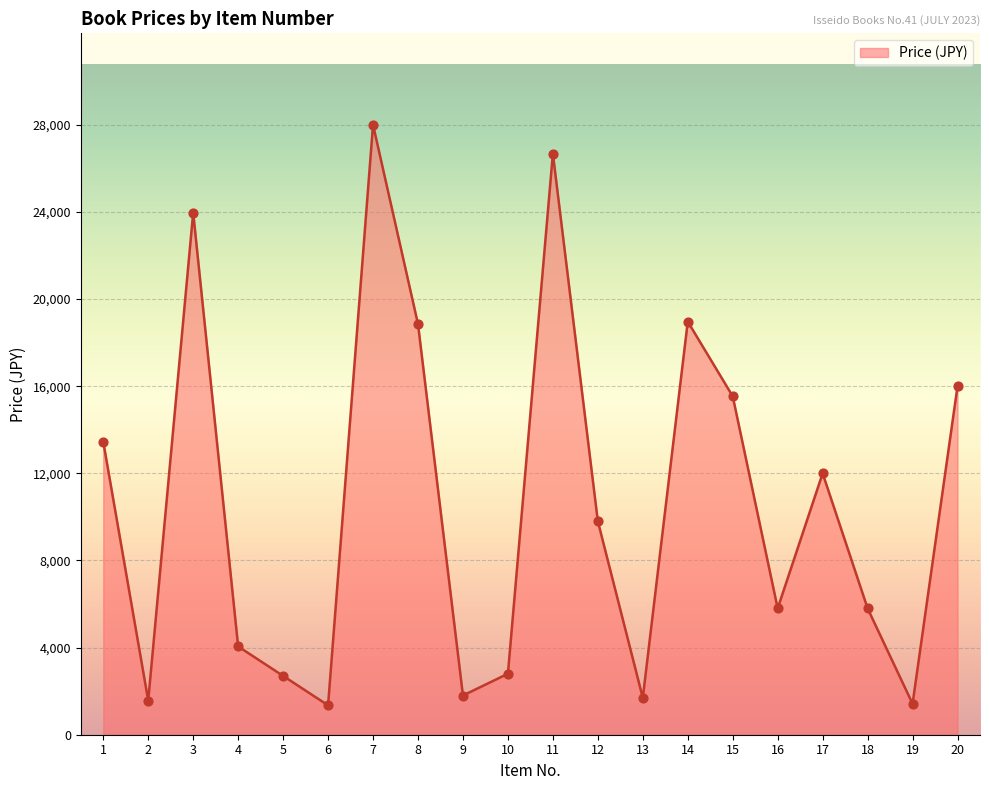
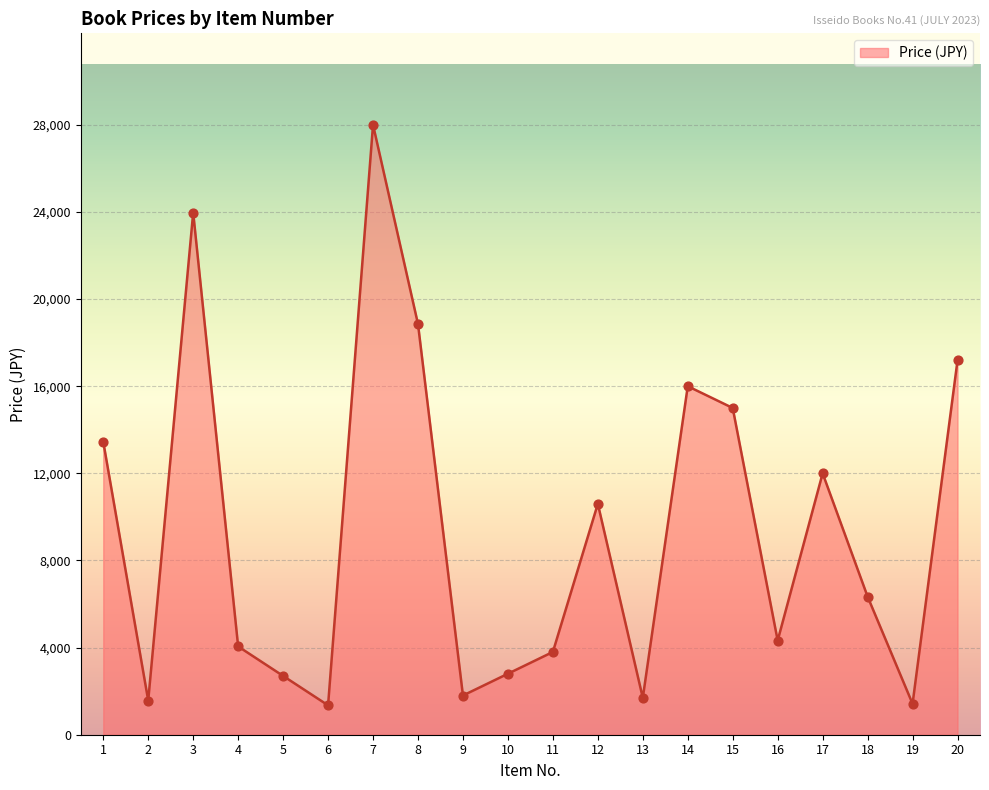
  {
    "1": "13,500",
    "2": "1,600",
    "3": "24,000",
    "4": "4,100",
    "5": "2,700",
    "6": "1,400",
    "7": "28,000",
    "8": "18,900",
    "9": "1,800",
    "10": "2,800",
-   "11": "26,700",
-   "12": "9,800",
+   "11": "3,800",
+   "12": "10,600",
    "13": "1,700",
-   "14": "19,000",
-   "15": "15,500",
-   "16": "5,800",
+   "14": "16,000",
+   "15": "15,000",
+   "16": "4,300",
    "17": "12,000",
-   "18": "5,800",
+   "18": "6,300",
    "19": "1,400",
-   "20": "16,000"
+   "20": "17,200"
  }
